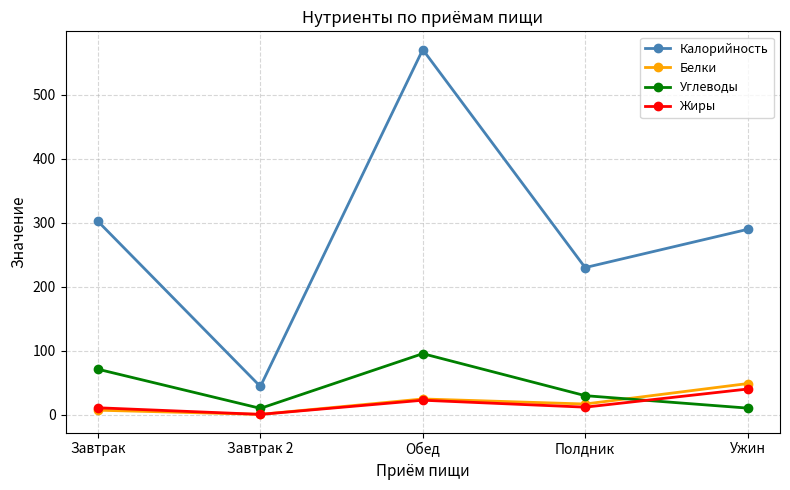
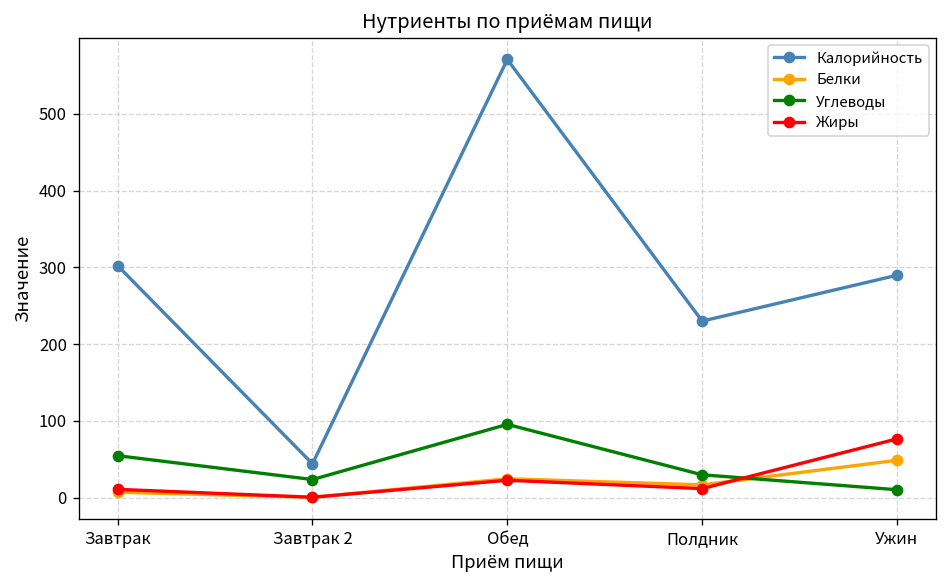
  {
    "Калорийность": {
      "Завтрак": 300,
      "Завтрак 2": 40,
      "Обед": 570,
      "Полдник": 230,
      "Ужин": 290
    },
    "Белки": {
      "Полдник": 20,
      "Ужин": 50
    },
    "Углеводы": {
-     "Завтрак": 70,
-     "Завтрак 2": 10,
+     "Завтрак": 50,
+     "Завтрак 2": 20,
      "Обед": 100,
      "Полдник": 30,
      "Ужин": 10
    },
    "Жиры": {
      "Полдник": 10,
-     "Ужин": 40
+     "Ужин": 80
    }
  }
